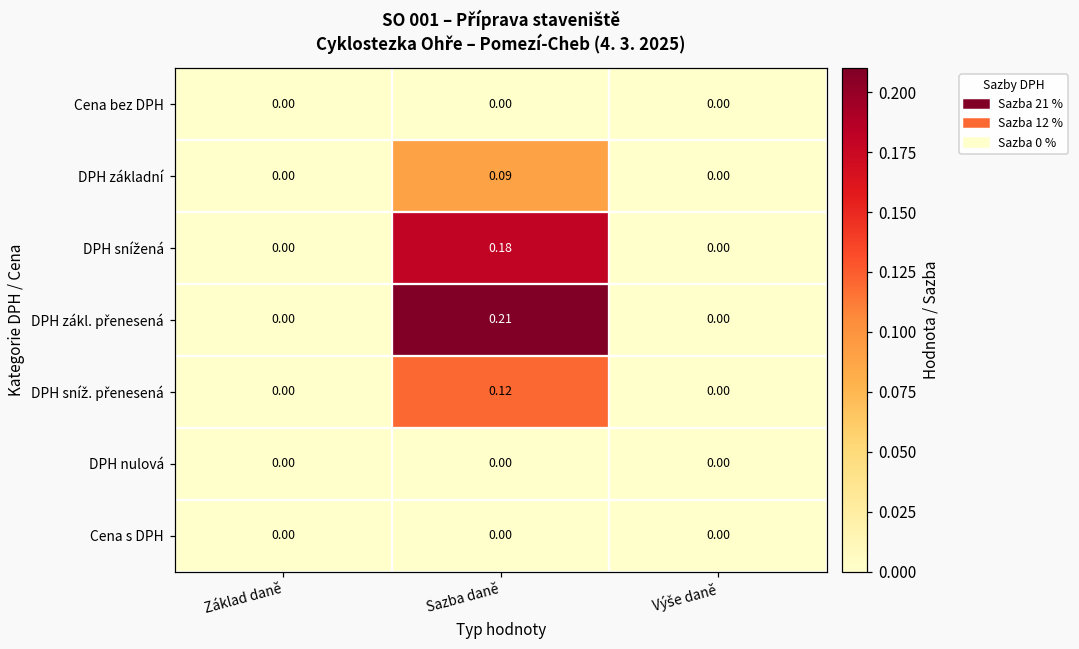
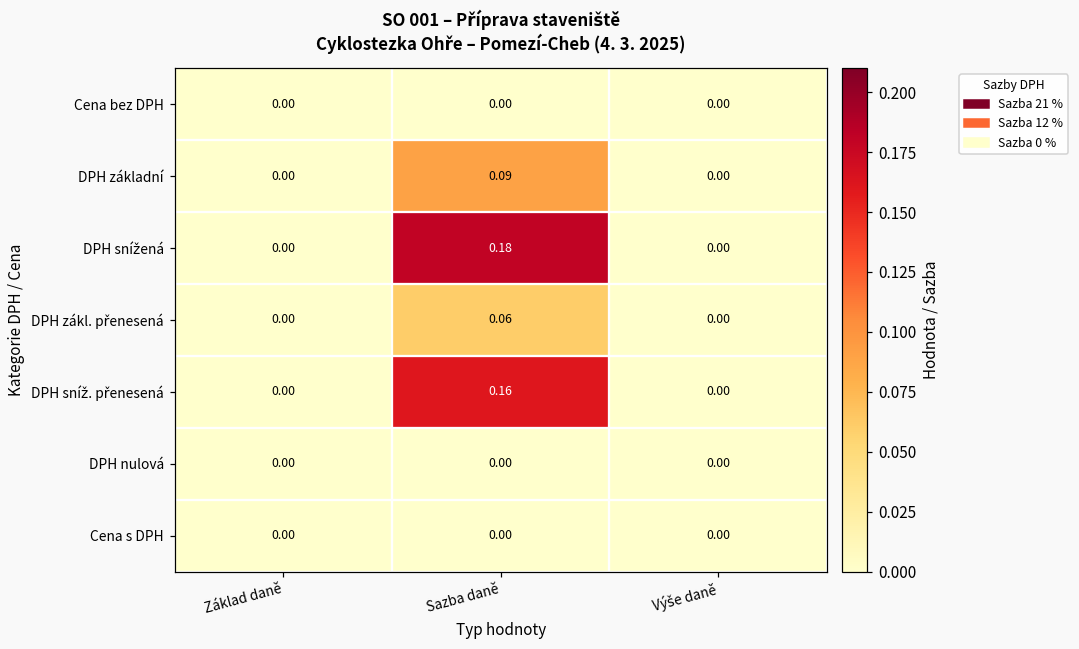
  {
    "Cena bez DPH": {
      "Základ daně": 0.00,
      "Sazba daně": 0.00,
      "Výše daně": 0.00
    },
    "DPH základní": {
      "Základ daně": 0.00,
      "Sazba daně": 0.09,
      "Výše daně": 0.00
    },
    "DPH snížená": {
      "Základ daně": 0.00,
      "Sazba daně": 0.18,
      "Výše daně": 0.00
    },
    "DPH zákl. přenesená": {
      "Základ daně": 0.00,
-     "Sazba daně": 0.21,
+     "Sazba daně": 0.06,
      "Výše daně": 0.00
    },
    "DPH sníž. přenesená": {
      "Základ daně": 0.00,
-     "Sazba daně": 0.12,
+     "Sazba daně": 0.16,
      "Výše daně": 0.00
    },
    "DPH nulová": {
      "Základ daně": 0.00,
      "Sazba daně": 0.00,
      "Výše daně": 0.00
    },
    "Cena s DPH": {
      "Základ daně": 0.00,
      "Sazba daně": 0.00,
      "Výše daně": 0.00
    }
  }
